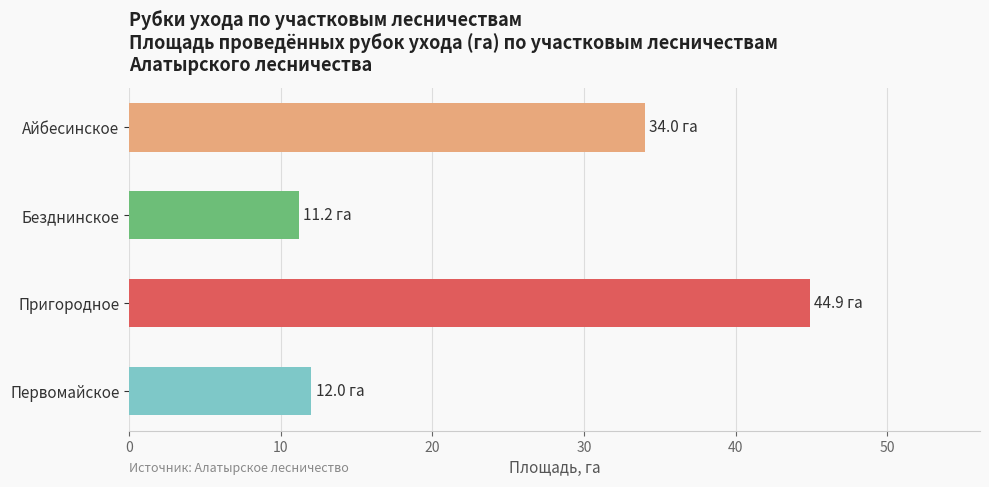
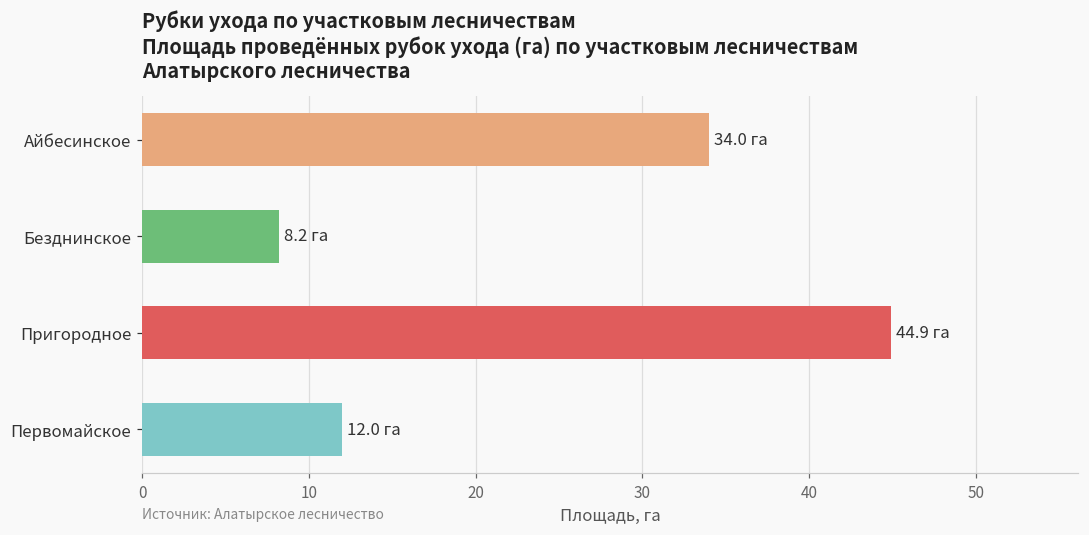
  {
    "Айбесинское": 34.0,
-   "Безднинское": 11.2,
+   "Безднинское": 8.2,
    "Пригородное": 44.9,
    "Первомайское": 12.0
  }
